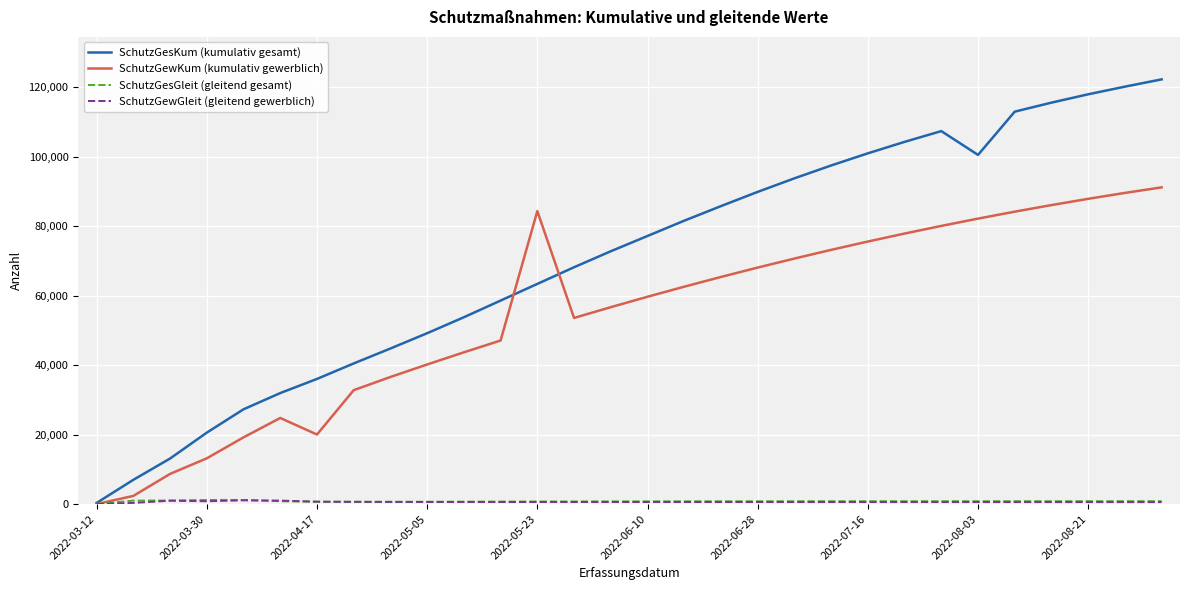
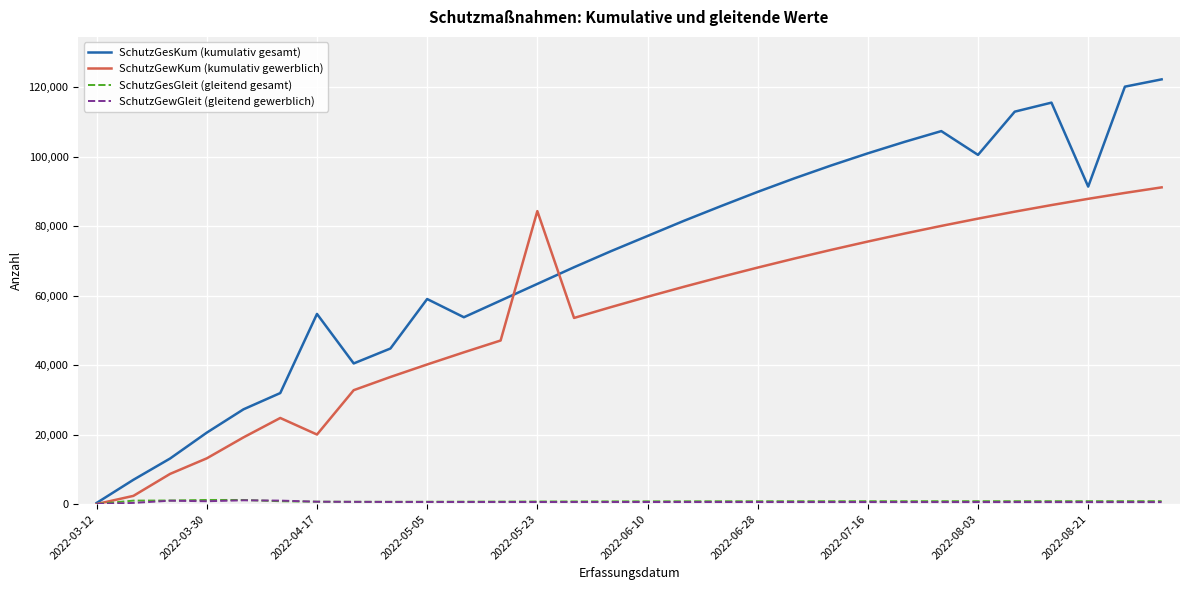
  {
    "SchutzGesKum (kumulativ gesamt)": {
      "2022-03-30": "21,000",
-     "2022-04-17": "36,000",
-     "2022-05-05": "49,000",
+     "2022-04-17": "55,000",
+     "2022-05-05": "59,000",
      "2022-05-23": "63,000",
      "2022-06-10": "77,000",
      "2022-06-28": "90,000",
      "2022-07-16": "101,000",
      "2022-08-03": "101,000",
-     "2022-08-21": "118,000"
+     "2022-08-21": "91,000"
    },
    "SchutzGewKum (kumulativ gewerblich)": {
      "2022-03-30": "13,000",
      "2022-04-17": "20,000",
      "2022-05-05": "40,000",
      "2022-05-23": "84,000",
      "2022-06-10": "60,000",
      "2022-06-28": "68,000",
      "2022-07-16": "76,000",
      "2022-08-03": "82,000",
      "2022-08-21": "88,000"
    }
  }
